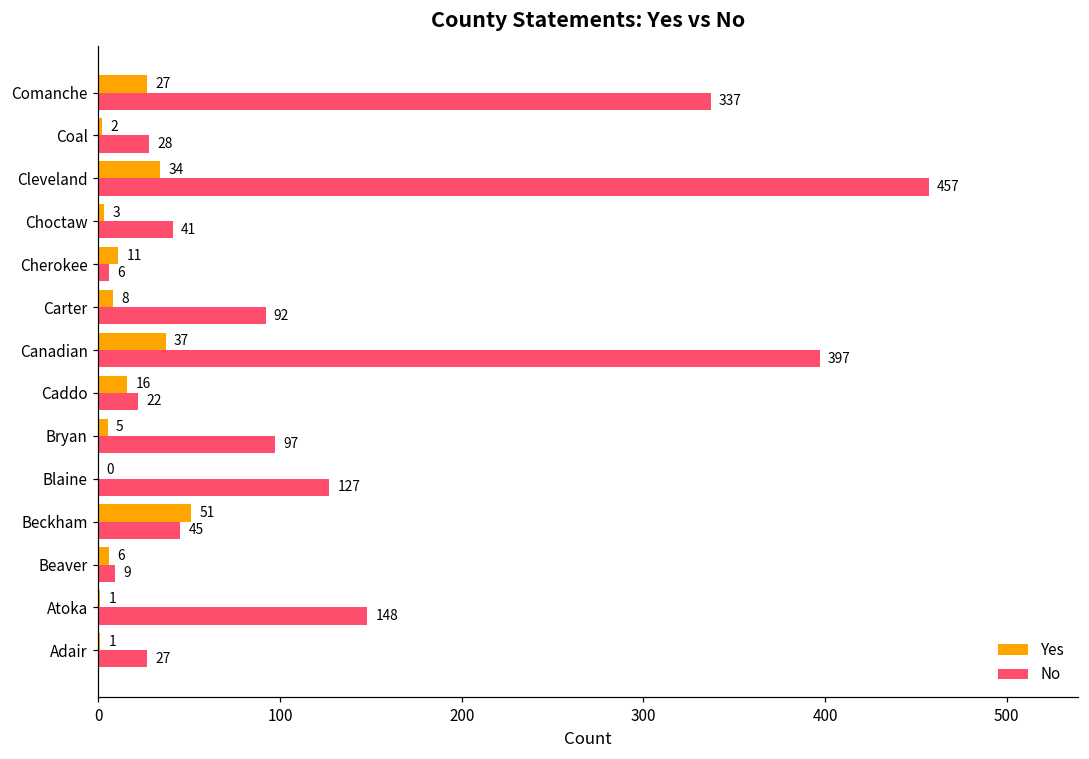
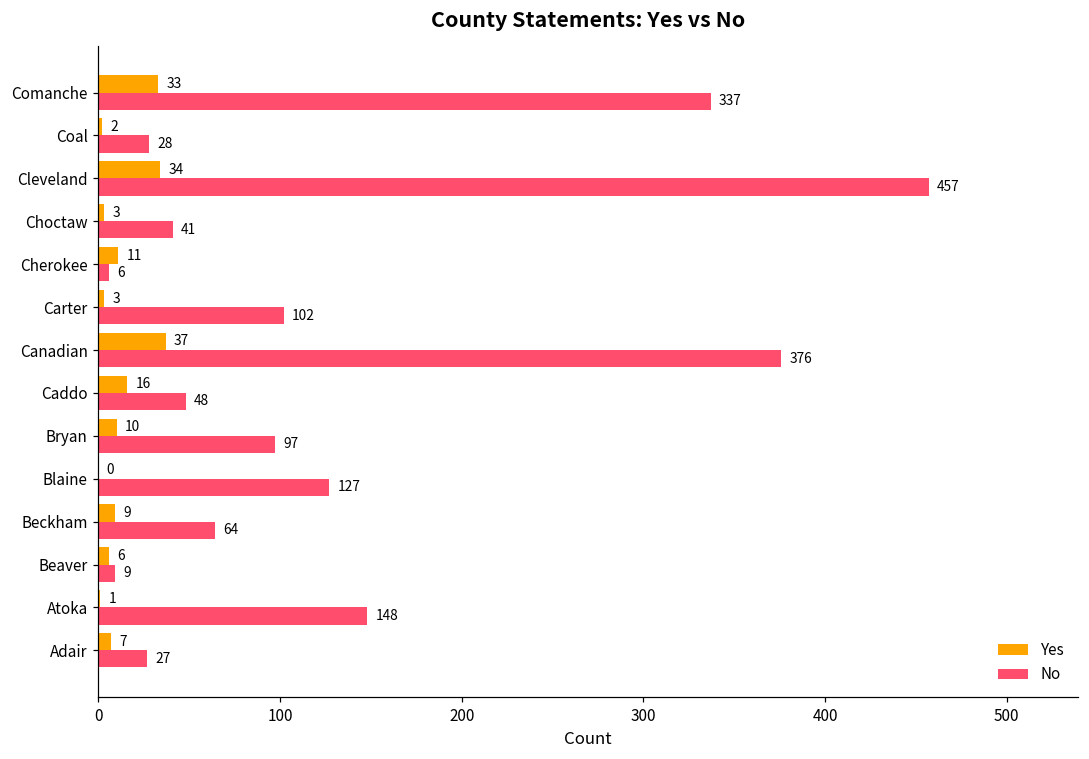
  {
    "Yes": {
-     "Comanche": 27,
+     "Comanche": 33,
      "Coal": 2,
      "Cleveland": 34,
      "Choctaw": 3,
      "Cherokee": 11,
-     "Carter": 8,
+     "Carter": 3,
      "Canadian": 37,
      "Caddo": 16,
-     "Bryan": 5,
+     "Bryan": 10,
      "Blaine": 0,
-     "Beckham": 51,
+     "Beckham": 9,
      "Beaver": 6,
      "Atoka": 1,
-     "Adair": 1
+     "Adair": 7
    },
    "No": {
      "Comanche": 337,
      "Coal": 28,
      "Cleveland": 457,
      "Choctaw": 41,
      "Cherokee": 6,
-     "Carter": 92,
-     "Canadian": 397,
-     "Caddo": 22,
+     "Carter": 102,
+     "Canadian": 376,
+     "Caddo": 48,
      "Bryan": 97,
      "Blaine": 127,
-     "Beckham": 45,
+     "Beckham": 64,
      "Beaver": 9,
      "Atoka": 148,
      "Adair": 27
    }
  }
